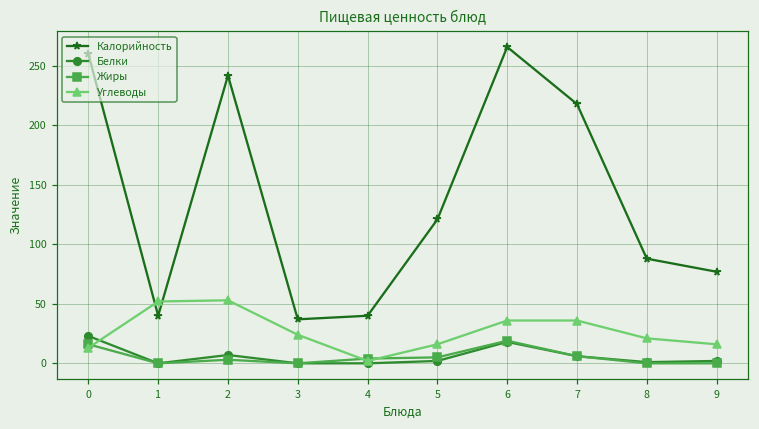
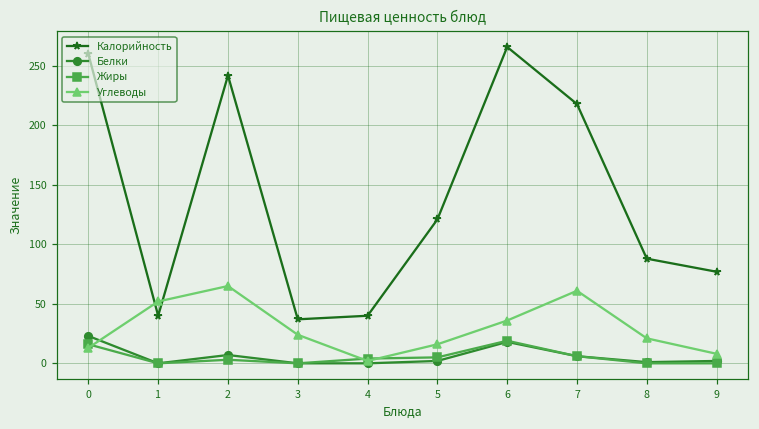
  {
    "Углеводы": {
      "0": 13,
      "1": 52,
-     "2": 53,
+     "2": 65,
      "3": 24,
      "5": 16,
      "6": 36,
-     "7": 36,
+     "7": 61,
      "8": 21,
-     "9": 16
+     "9": 8
    }
  }
